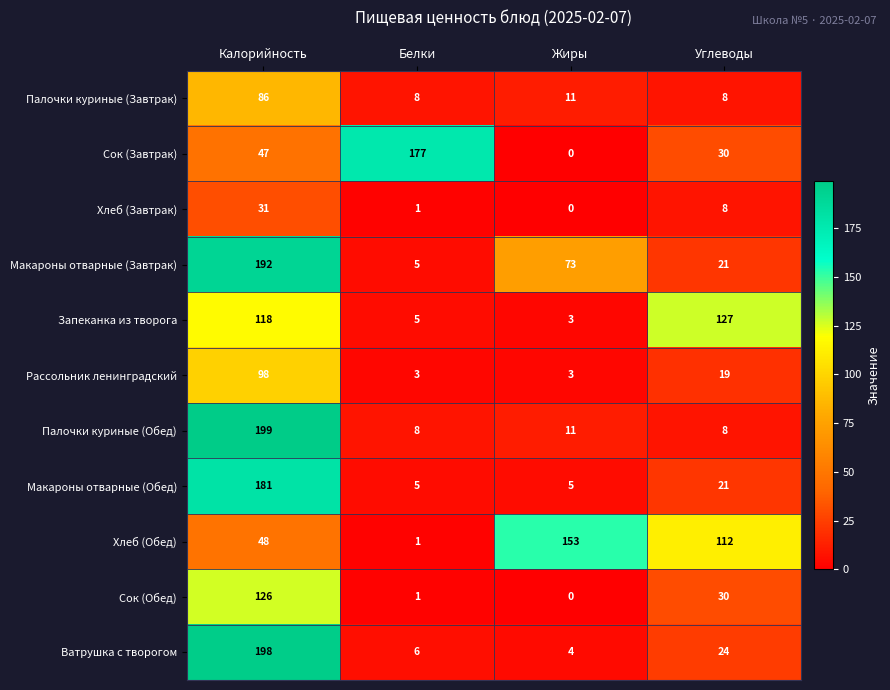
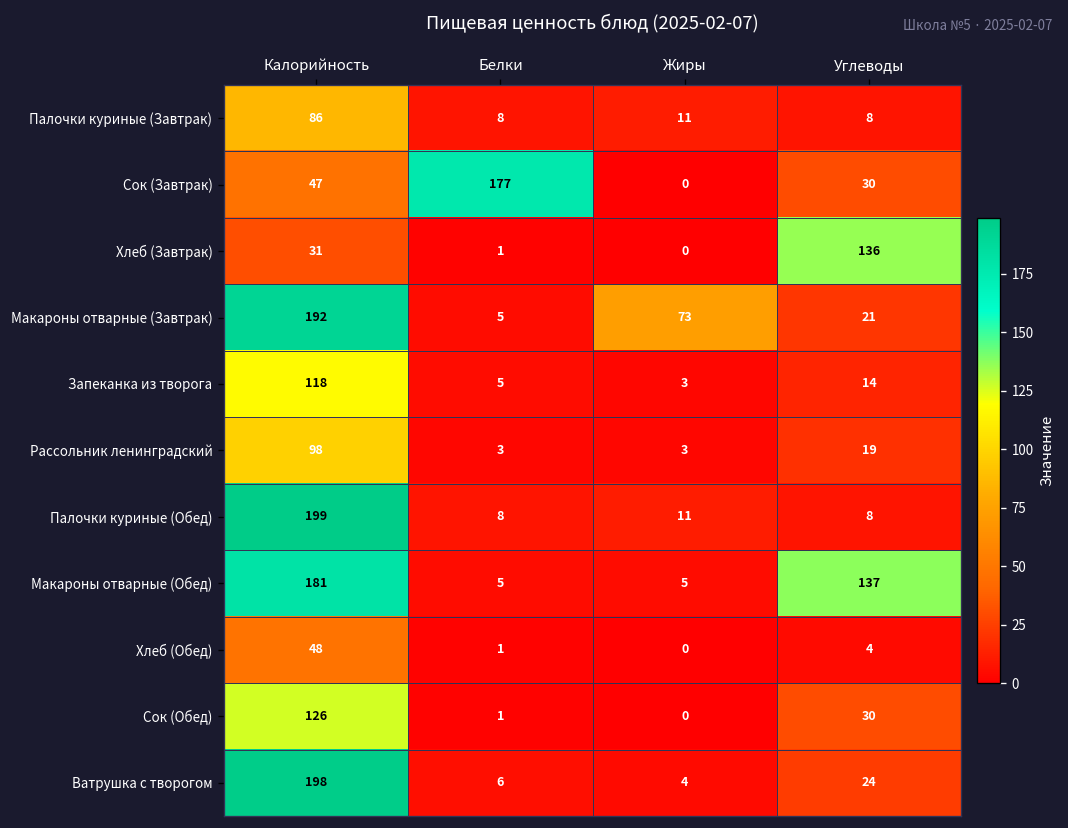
  {
    "Палочки куриные (Завтрак)": {
      "Калорийность": 86,
      "Белки": 8,
      "Жиры": 11,
      "Углеводы": 8
    },
    "Сок (Завтрак)": {
      "Калорийность": 47,
      "Белки": 177,
      "Жиры": 0,
      "Углеводы": 30
    },
    "Хлеб (Завтрак)": {
      "Калорийность": 31,
      "Белки": 1,
      "Жиры": 0,
-     "Углеводы": 8
+     "Углеводы": 136
    },
    "Макароны отварные (Завтрак)": {
      "Калорийность": 192,
      "Белки": 5,
      "Жиры": 73,
      "Углеводы": 21
    },
    "Запеканка из творога": {
      "Калорийность": 118,
      "Белки": 5,
      "Жиры": 3,
-     "Углеводы": 127
+     "Углеводы": 14
    },
    "Рассольник ленинградский": {
      "Калорийность": 98,
      "Белки": 3,
      "Жиры": 3,
      "Углеводы": 19
    },
    "Палочки куриные (Обед)": {
      "Калорийность": 199,
      "Белки": 8,
      "Жиры": 11,
      "Углеводы": 8
    },
    "Макароны отварные (Обед)": {
      "Калорийность": 181,
      "Белки": 5,
      "Жиры": 5,
-     "Углеводы": 21
+     "Углеводы": 137
    },
    "Хлеб (Обед)": {
      "Калорийность": 48,
      "Белки": 1,
-     "Жиры": 153,
-     "Углеводы": 112
+     "Жиры": 0,
+     "Углеводы": 4
    },
    "Сок (Обед)": {
      "Калорийность": 126,
      "Белки": 1,
      "Жиры": 0,
      "Углеводы": 30
    },
    "Ватрушка с творогом": {
      "Калорийность": 198,
      "Белки": 6,
      "Жиры": 4,
      "Углеводы": 24
    }
  }
